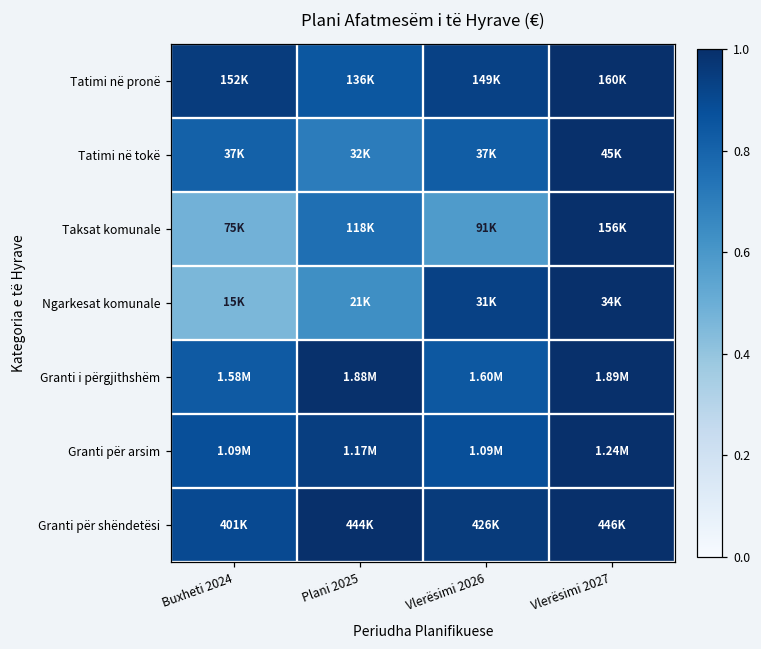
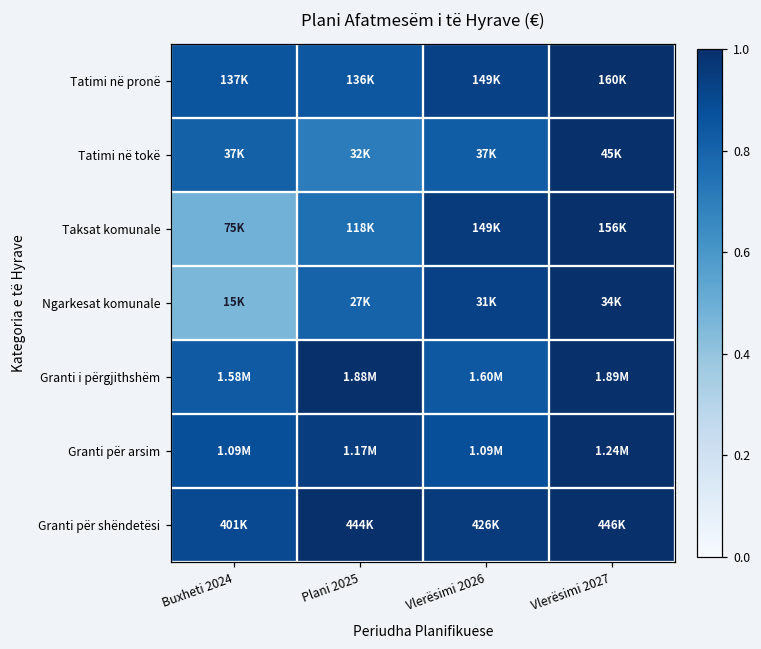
  {
    "Tatimi në pronë": {
-     "Buxheti 2024": "152K",
+     "Buxheti 2024": "137K",
      "Plani 2025": "136K",
      "Vlerësimi 2026": "149K",
      "Vlerësimi 2027": "160K"
    },
    "Tatimi në tokë": {
      "Buxheti 2024": "37K",
      "Plani 2025": "32K",
      "Vlerësimi 2026": "37K",
      "Vlerësimi 2027": "45K"
    },
    "Taksat komunale": {
      "Buxheti 2024": "75K",
      "Plani 2025": "118K",
-     "Vlerësimi 2026": "91K",
+     "Vlerësimi 2026": "149K",
      "Vlerësimi 2027": "156K"
    },
    "Ngarkesat komunale": {
      "Buxheti 2024": "15K",
-     "Plani 2025": "21K",
+     "Plani 2025": "27K",
      "Vlerësimi 2026": "31K",
      "Vlerësimi 2027": "34K"
    },
    "Granti i përgjithshëm": {
      "Buxheti 2024": "1.58M",
      "Plani 2025": "1.88M",
      "Vlerësimi 2026": "1.60M",
      "Vlerësimi 2027": "1.89M"
    },
    "Granti për arsim": {
      "Buxheti 2024": "1.09M",
      "Plani 2025": "1.17M",
      "Vlerësimi 2026": "1.09M",
      "Vlerësimi 2027": "1.24M"
    },
    "Granti për shëndetësi": {
      "Buxheti 2024": "401K",
      "Plani 2025": "444K",
      "Vlerësimi 2026": "426K",
      "Vlerësimi 2027": "446K"
    }
  }
